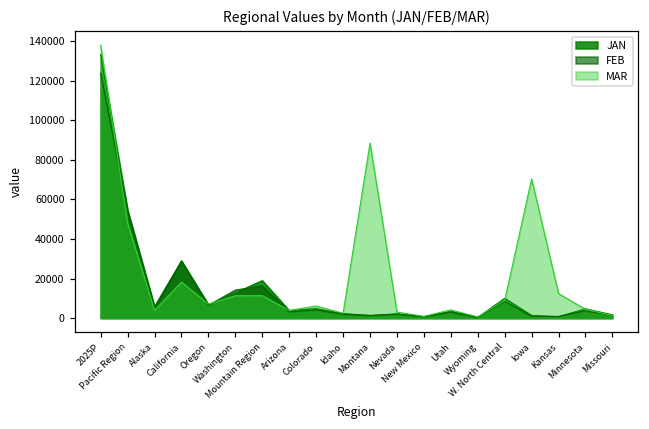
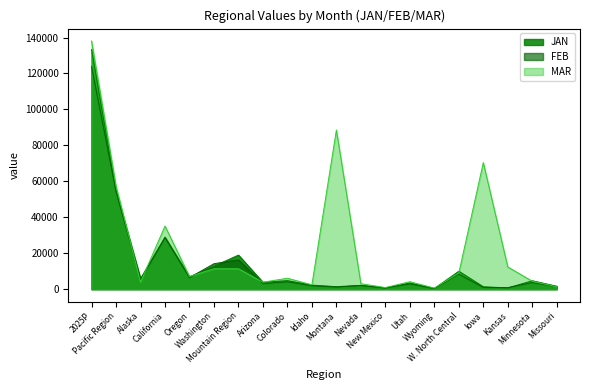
  {
    "MAR": {
      "2025P": 138000,
-     "Pacific Region": 48000,
-     "California": 18000,
+     "Pacific Region": 57000,
+     "California": 35000,
      "Washington": 11000,
      "Mountain Region": 11000,
      "Montana": 89000,
      "Iowa": 70000,
      "Kansas": 12000
    }
  }
